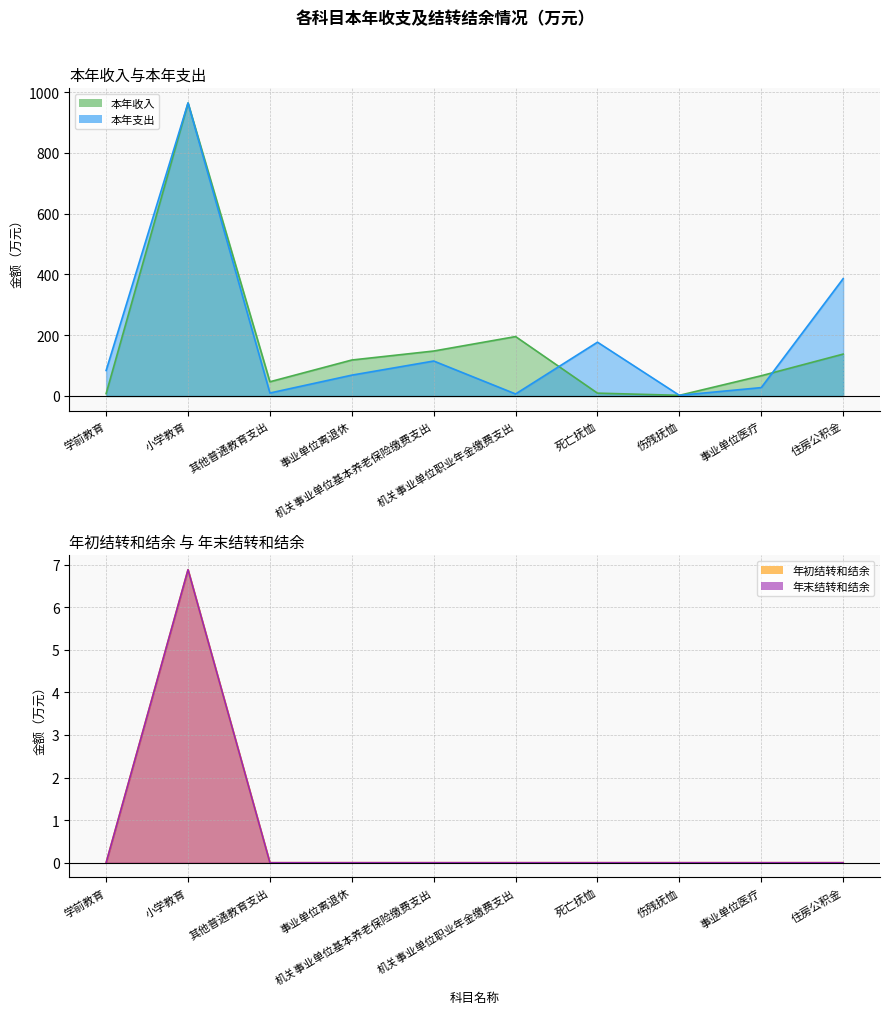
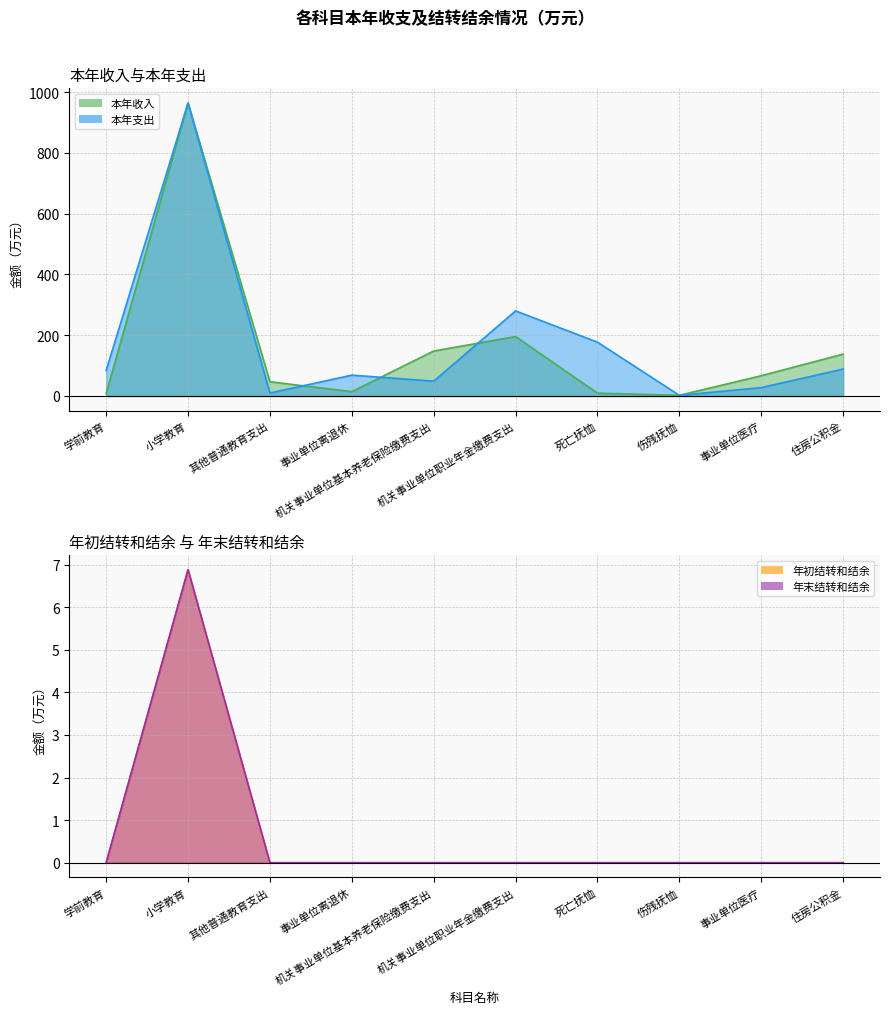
  {
    "本年收入与本年支出": {
      "本年收入": {
        "学前教育": 10,
        "其他普通教育支出": 50,
-       "事业单位离退休": 120,
+       "事业单位离退休": 10,
        "机关事业单位基本养老保险缴费支出": 150,
        "机关事业单位职业年金缴费支出": 200,
        "死亡抚恤": 10,
        "事业单位医疗": 70,
        "住房公积金": 140
      },
      "本年支出": {
        "学前教育": 80,
        "其他普通教育支出": 10,
        "事业单位离退休": 70,
-       "机关事业单位基本养老保险缴费支出": 120,
-       "机关事业单位职业年金缴费支出": 10,
+       "机关事业单位基本养老保险缴费支出": 50,
+       "机关事业单位职业年金缴费支出": 280,
        "死亡抚恤": 180,
        "事业单位医疗": 30,
-       "住房公积金": 390
+       "住房公积金": 90
      }
    },
    "年初结转和结余 与 年末结转和结余": {
      "学前教育": 0.0,
      "小学教育": 6.9,
      "其他普通教育支出": 0.0,
      "事业单位离退休": 0.0,
      "机关事业单位基本养老保险缴费支出": 0.0,
      "机关事业单位职业年金缴费支出": 0.0,
      "死亡抚恤": 0.0,
      "伤残抚恤": 0.0,
      "事业单位医疗": 0.0,
      "住房公积金": 0.0
    }
  }
